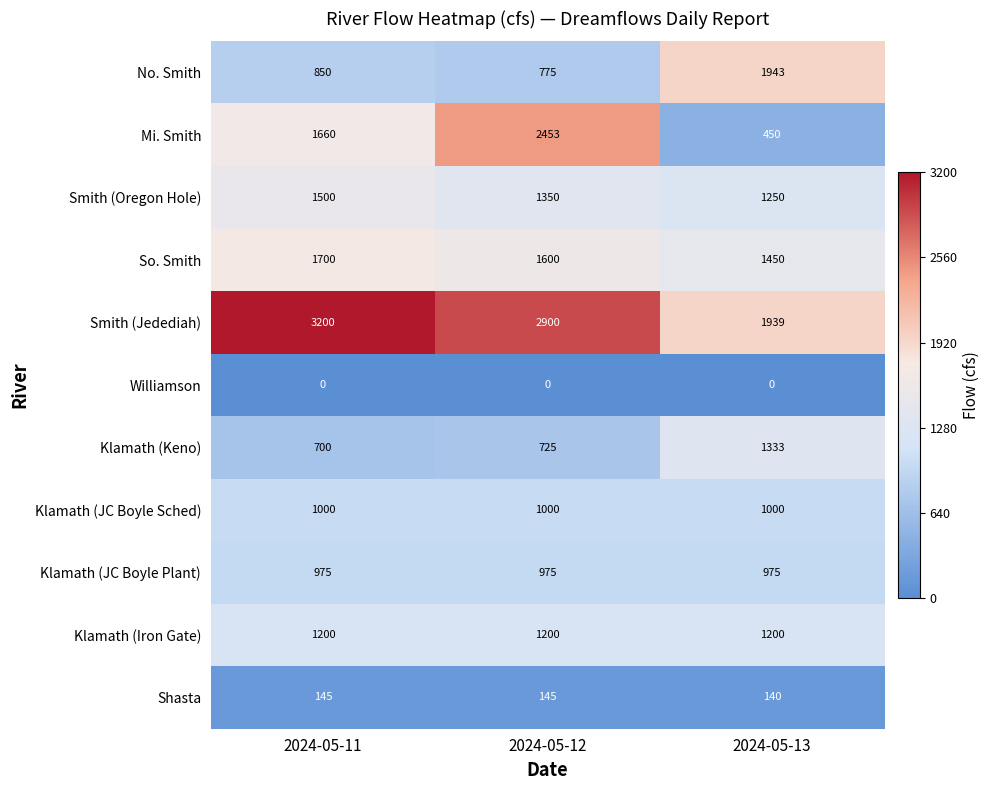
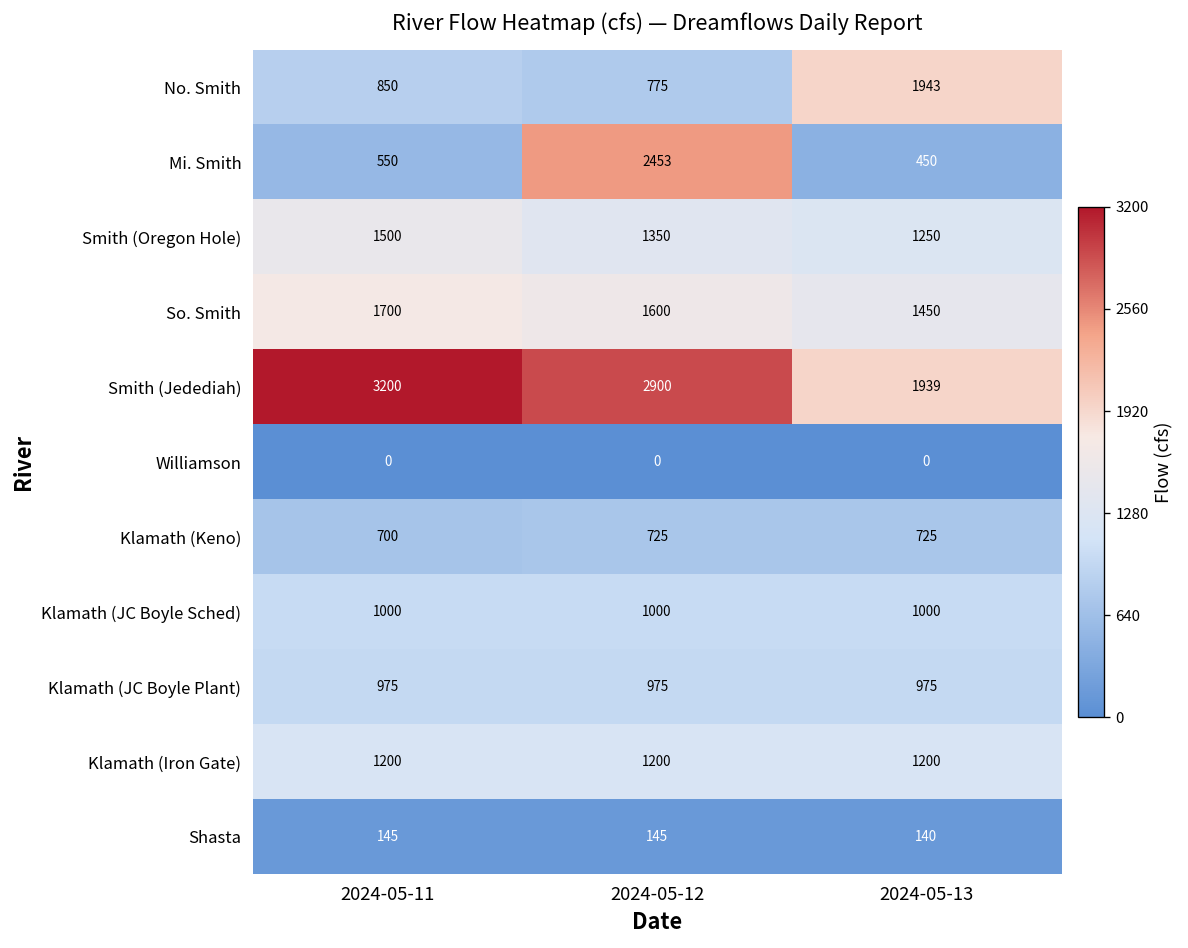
  {
    "No. Smith": {
      "2024-05-11": 850,
      "2024-05-12": 775,
      "2024-05-13": 1943
    },
    "Mi. Smith": {
-     "2024-05-11": 1660,
+     "2024-05-11": 550,
      "2024-05-12": 2453,
      "2024-05-13": 450
    },
    "Smith (Oregon Hole)": {
      "2024-05-11": 1500,
      "2024-05-12": 1350,
      "2024-05-13": 1250
    },
    "So. Smith": {
      "2024-05-11": 1700,
      "2024-05-12": 1600,
      "2024-05-13": 1450
    },
    "Smith (Jedediah)": {
      "2024-05-11": 3200,
      "2024-05-12": 2900,
      "2024-05-13": 1939
    },
    "Williamson": {
      "2024-05-11": 0,
      "2024-05-12": 0,
      "2024-05-13": 0
    },
    "Klamath (Keno)": {
      "2024-05-11": 700,
      "2024-05-12": 725,
-     "2024-05-13": 1333
+     "2024-05-13": 725
    },
    "Klamath (JC Boyle Sched)": {
      "2024-05-11": 1000,
      "2024-05-12": 1000,
      "2024-05-13": 1000
    },
    "Klamath (JC Boyle Plant)": {
      "2024-05-11": 975,
      "2024-05-12": 975,
      "2024-05-13": 975
    },
    "Klamath (Iron Gate)": {
      "2024-05-11": 1200,
      "2024-05-12": 1200,
      "2024-05-13": 1200
    },
    "Shasta": {
      "2024-05-11": 145,
      "2024-05-12": 145,
      "2024-05-13": 140
    }
  }
